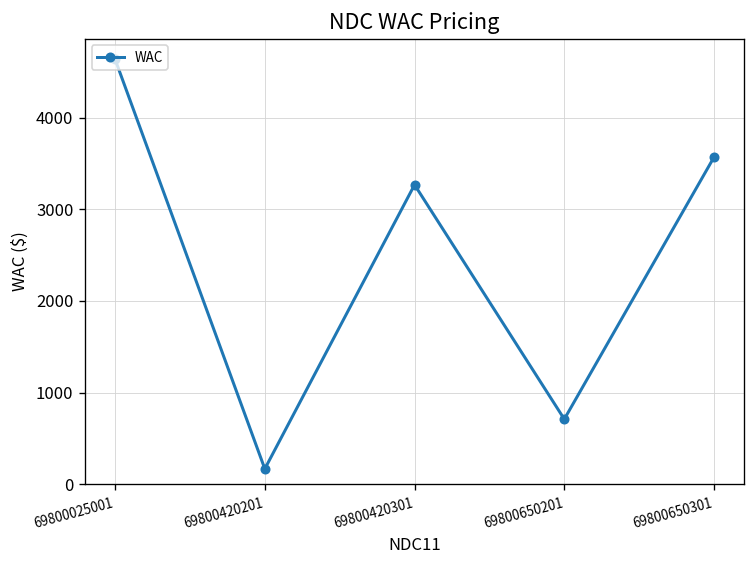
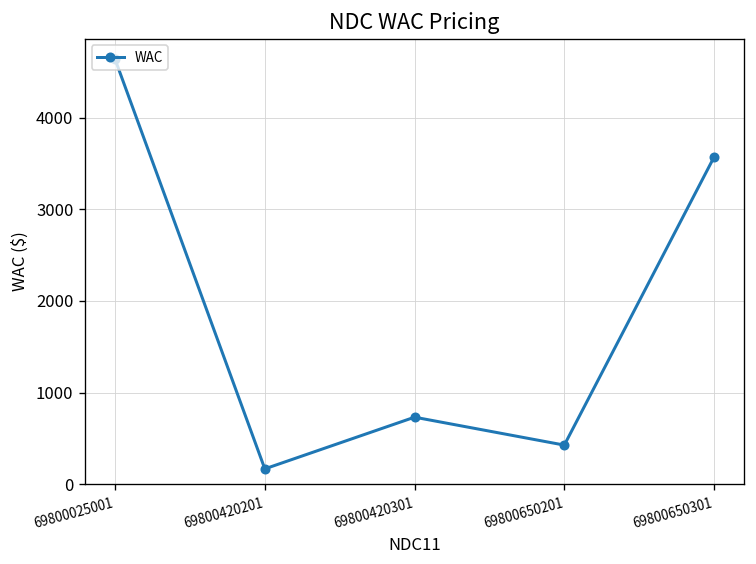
  {
    "69800420201": 200,
-   "69800420301": 3300,
-   "69800650201": 700,
+   "69800420301": 700,
+   "69800650201": 400,
    "69800650301": 3600
  }
